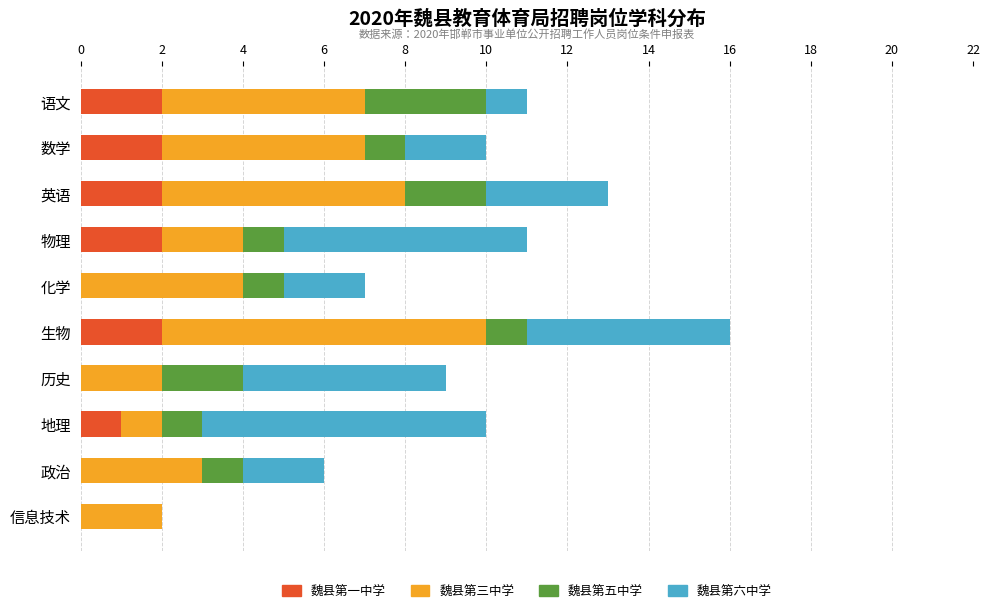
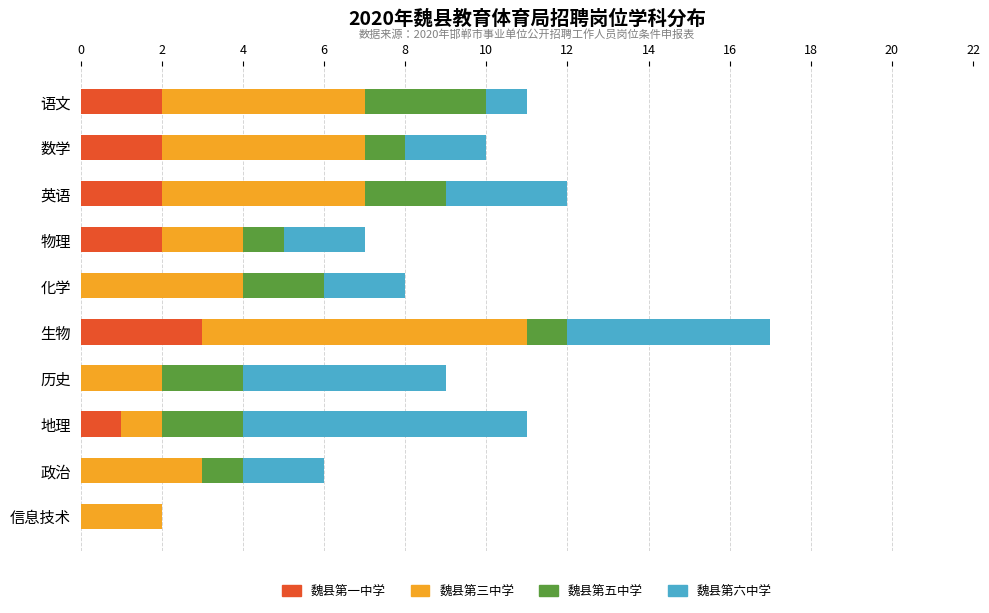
  {
    "魏县第一中学": {
      "语文": 2,
      "数学": 2,
      "英语": 2,
      "物理": 2,
      "化学": 0,
-     "生物": 2,
+     "生物": 3,
      "历史": 0,
      "地理": 1,
      "政治": 0,
      "信息技术": 0
    },
    "魏县第三中学": {
      "语文": 5,
      "数学": 5,
-     "英语": 6,
+     "英语": 5,
      "物理": 2,
      "化学": 4,
      "生物": 8,
      "历史": 2,
      "地理": 1,
      "政治": 3,
      "信息技术": 2
    },
    "魏县第五中学": {
      "语文": 3,
      "数学": 1,
      "英语": 2,
      "物理": 1,
-     "化学": 1,
+     "化学": 2,
      "生物": 1,
      "历史": 2,
-     "地理": 1,
+     "地理": 2,
      "政治": 1,
      "信息技术": 0
    },
    "魏县第六中学": {
      "语文": 1,
      "数学": 2,
      "英语": 3,
-     "物理": 6,
+     "物理": 2,
      "化学": 2,
      "生物": 5,
      "历史": 5,
      "地理": 7,
      "政治": 2,
      "信息技术": 0
    }
  }
